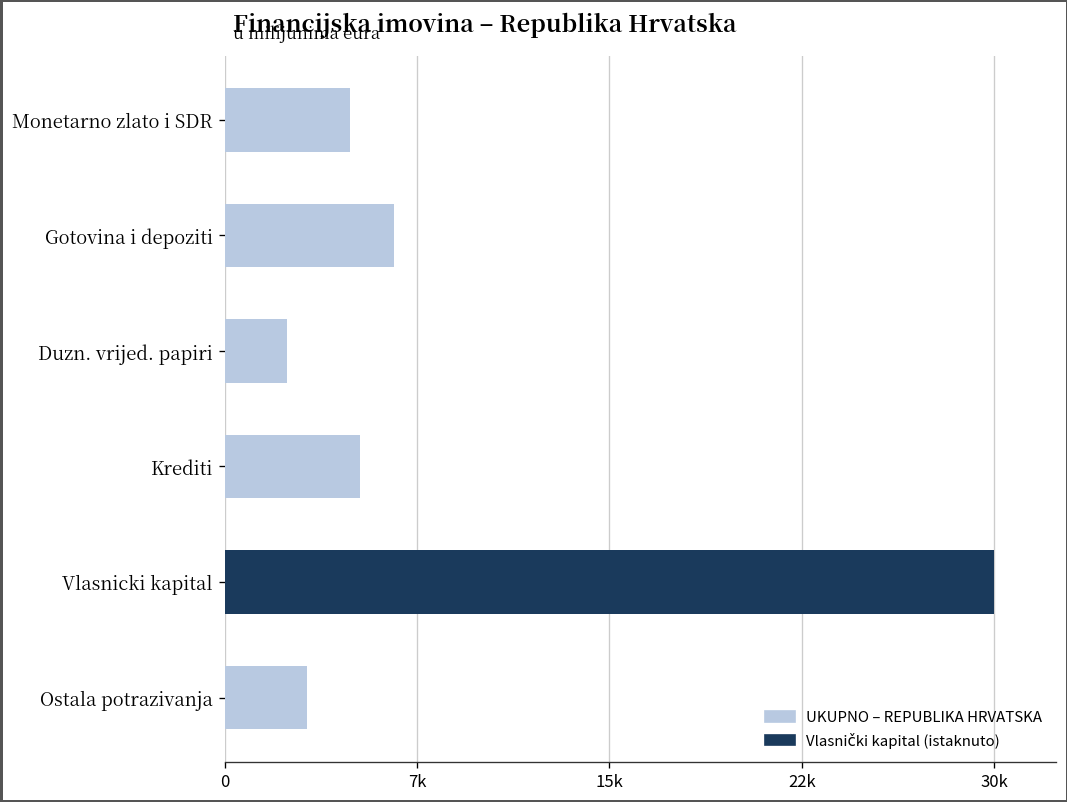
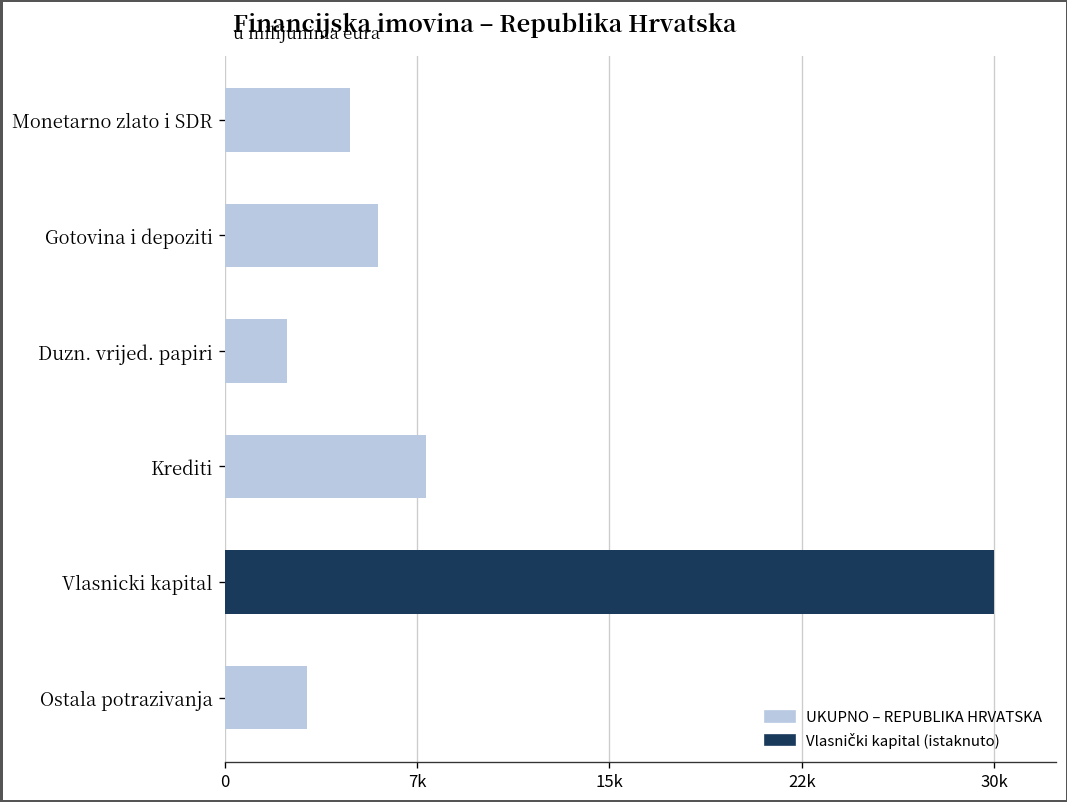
  {
    "Monetarno zlato i SDR": 4900,
-   "Gotovina i depoziti": 6600,
+   "Gotovina i depoziti": 6000,
    "Duzn. vrijed. papiri": 2400,
-   "Krediti": 5300,
+   "Krediti": 7900,
    "Vlasnicki kapital": 30000,
    "Ostala potrazivanja": 3200
  }
